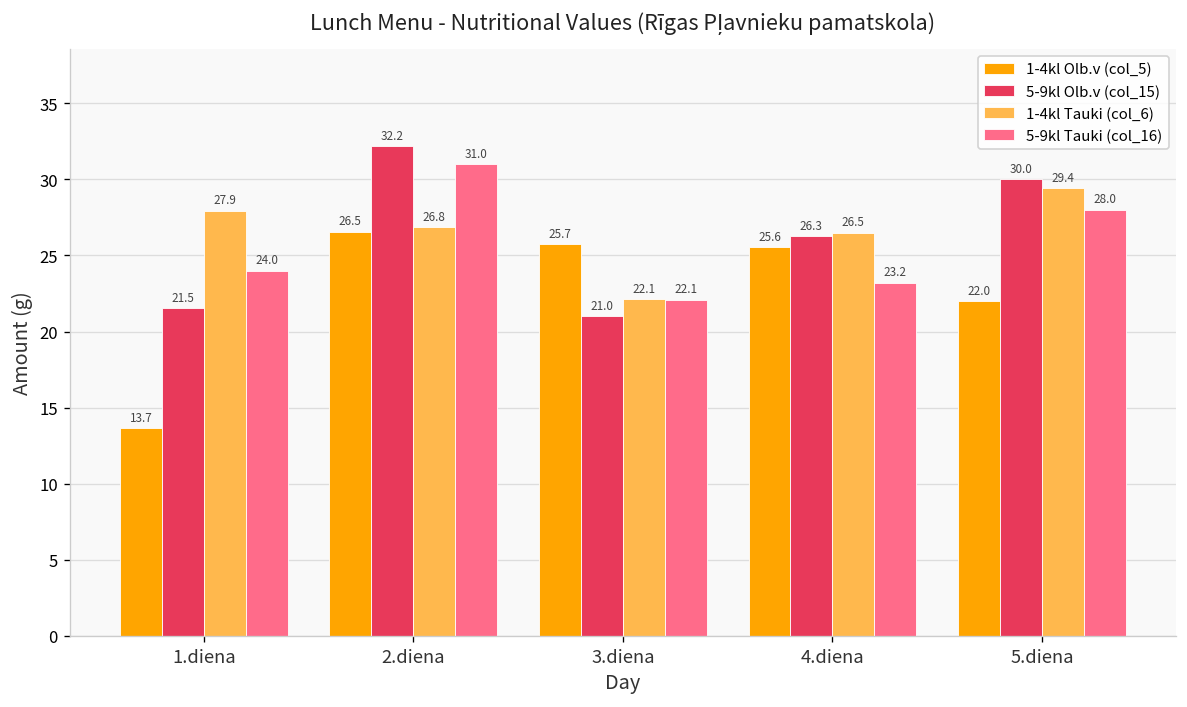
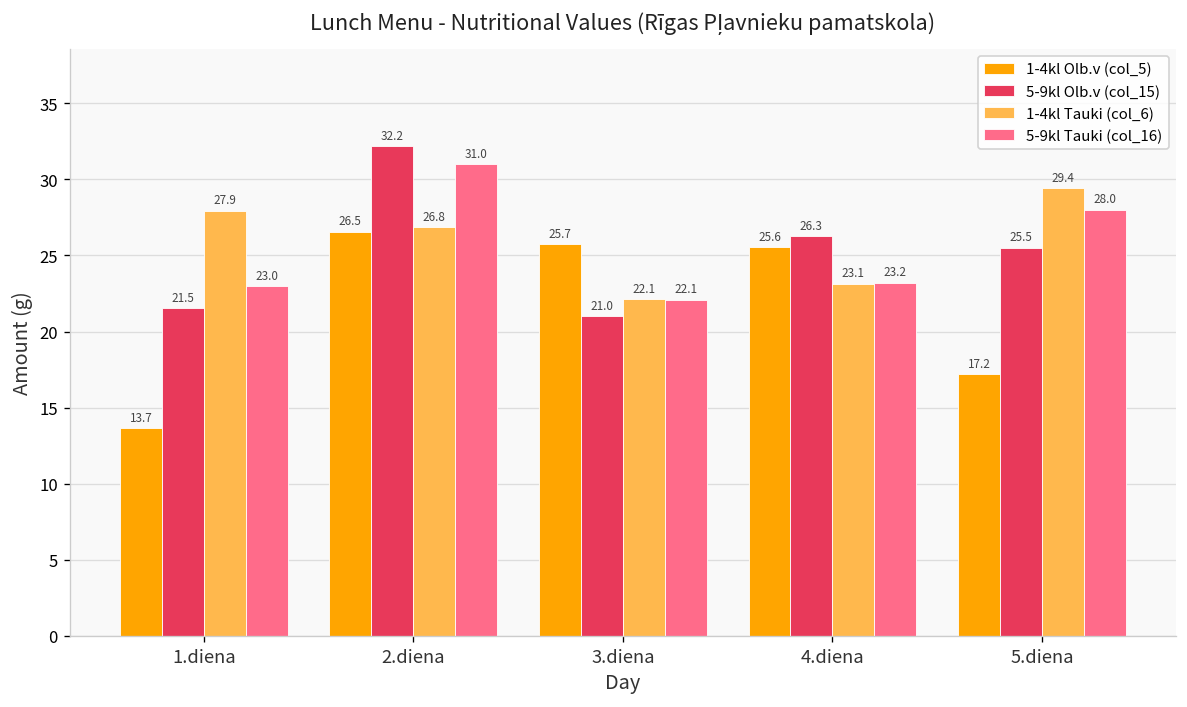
  {
    "1-4kl Olb.v (col_5)": {
      "1.diena": 13.7,
      "2.diena": 26.5,
      "3.diena": 25.7,
      "4.diena": 25.6,
-     "5.diena": 22.0
+     "5.diena": 17.2
    },
    "5-9kl Olb.v (col_15)": {
      "1.diena": 21.5,
      "2.diena": 32.2,
      "3.diena": 21.0,
      "4.diena": 26.3,
-     "5.diena": 30.0
+     "5.diena": 25.5
    },
    "1-4kl Tauki (col_6)": {
      "1.diena": 27.9,
      "2.diena": 26.8,
      "3.diena": 22.1,
-     "4.diena": 26.5,
+     "4.diena": 23.1,
      "5.diena": 29.4
    },
    "5-9kl Tauki (col_16)": {
-     "1.diena": 24.0,
+     "1.diena": 23.0,
      "2.diena": 31.0,
      "3.diena": 22.1,
      "4.diena": 23.2,
      "5.diena": 28.0
    }
  }
